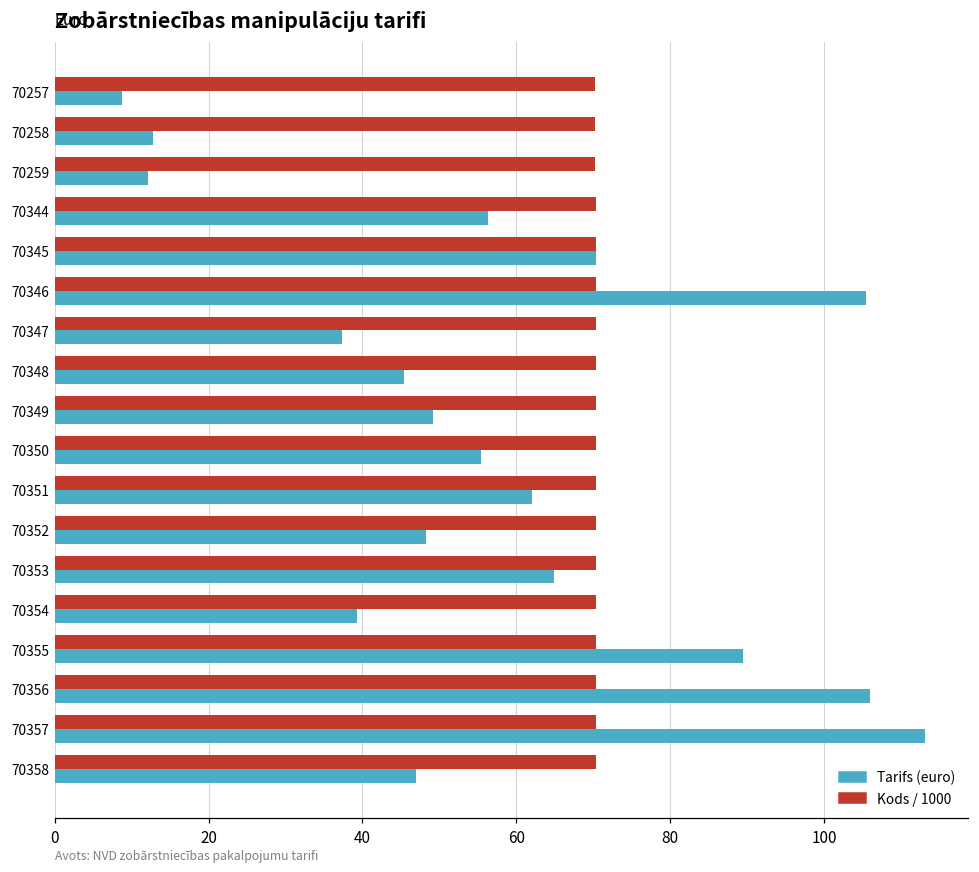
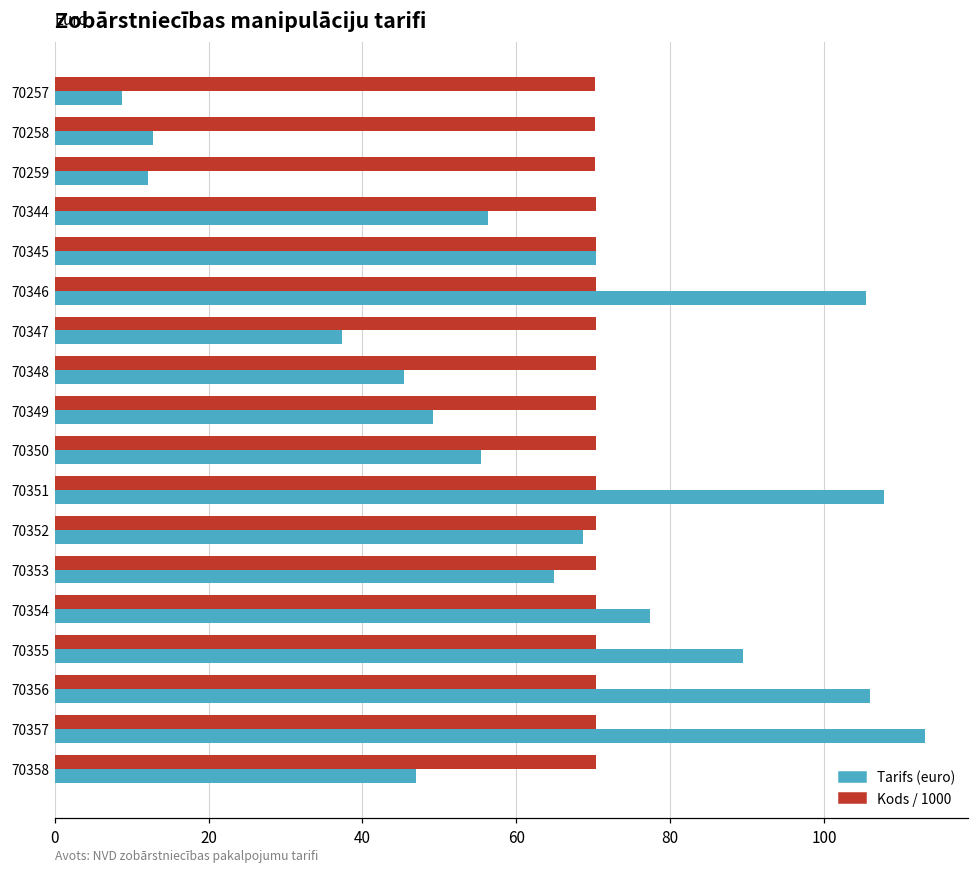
  {
    "Tarifs (euro)": {
      "70257": 9,
      "70258": 13,
      "70259": 12,
      "70344": 56,
      "70345": 70,
      "70346": 106,
      "70347": 37,
      "70348": 45,
      "70349": 49,
      "70350": 55,
-     "70351": 62,
-     "70352": 48,
+     "70351": 108,
+     "70352": 69,
      "70353": 65,
-     "70354": 39,
+     "70354": 77,
      "70355": 89,
      "70356": 106,
      "70357": 113,
      "70358": 47
    },
    "Kods / 1000": {
      "70257": 70,
      "70258": 70,
      "70259": 70,
      "70344": 70,
      "70345": 70,
      "70346": 70,
      "70347": 70,
      "70348": 70,
      "70349": 70,
      "70350": 70,
      "70351": 70,
      "70352": 70,
      "70353": 70,
      "70354": 70,
      "70355": 70,
      "70356": 70,
      "70357": 70,
      "70358": 70
    }
  }
